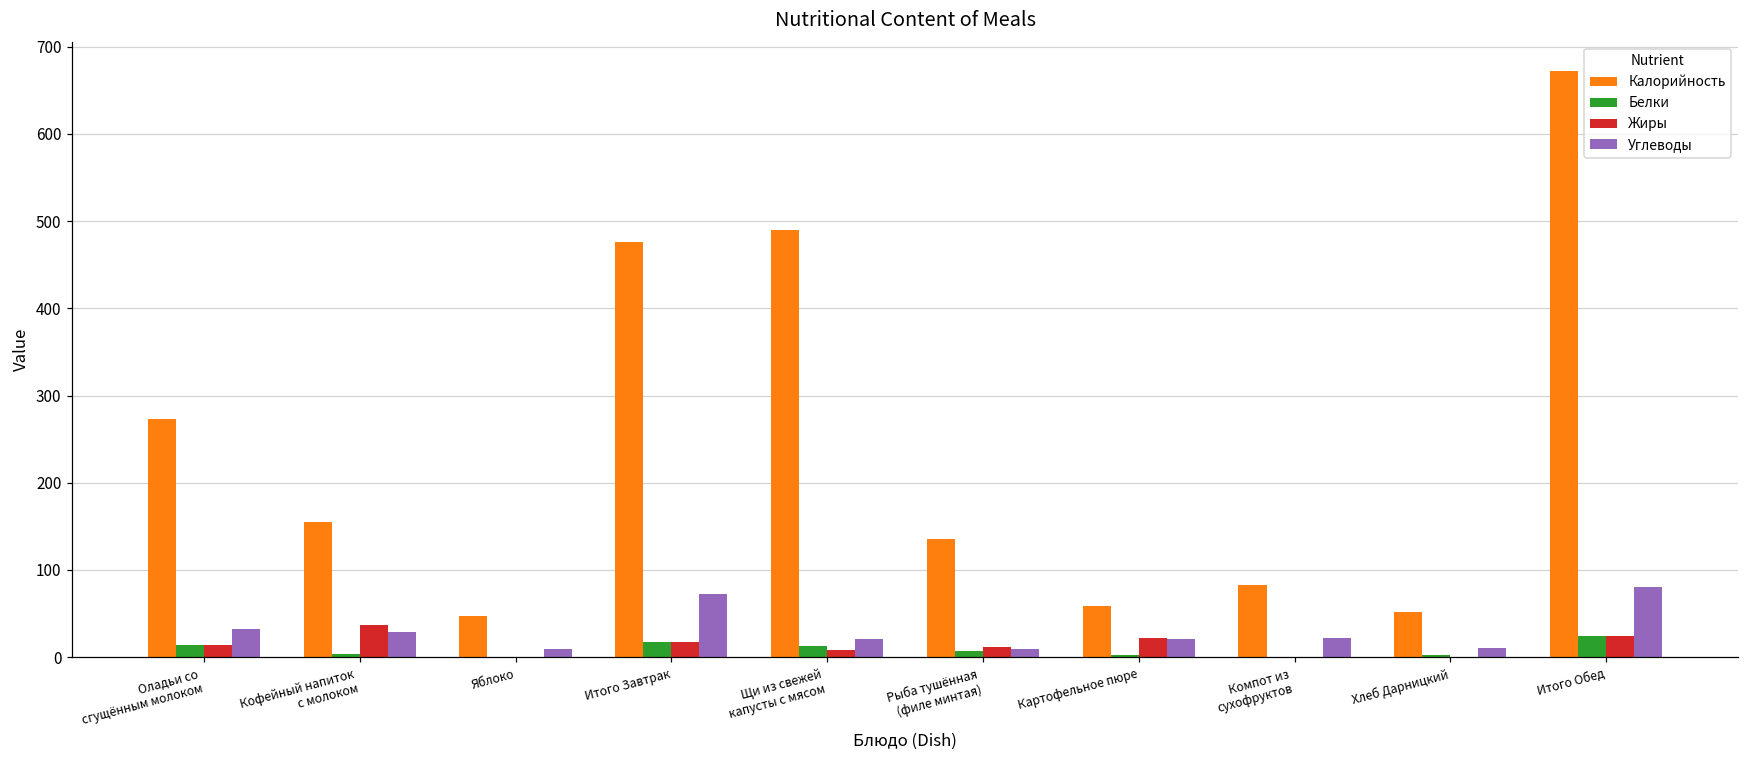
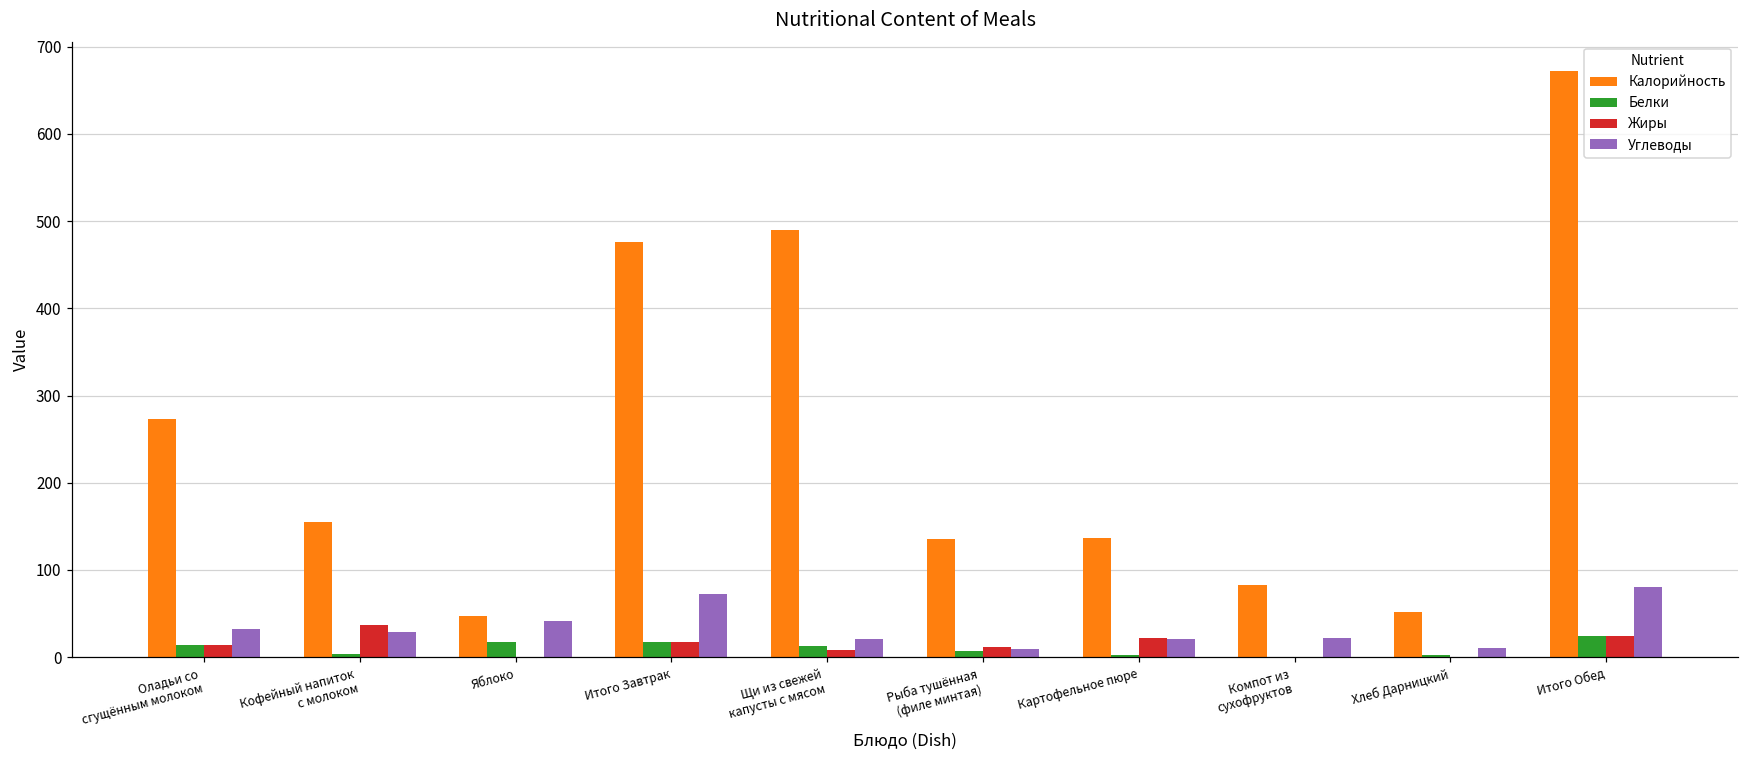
  {
    "Калорийность": {
      "Оладьи со сгущённым молоком": 270,
      "Кофейный напиток с молоком": 160,
      "Яблоко": 50,
      "Итого Завтрак": 480,
      "Щи из свежей капусты с мясом": 490,
      "Рыба тушённая (филе минтая)": 140,
-     "Картофельное пюре": 60,
+     "Картофельное пюре": 140,
      "Компот из сухофруктов": 80,
      "Хлеб Дарницкий": 50,
      "Итого Обед": 670
    },
    "Белки": {
      "Оладьи со сгущённым молоком": 10,
      "Кофейный напиток с молоком": 0,
-     "Яблоко": 0,
+     "Яблоко": 20,
      "Итого Завтрак": 20,
      "Щи из свежей капусты с мясом": 10,
      "Рыба тушённая (филе минтая)": 10,
      "Компот из сухофруктов": 0,
      "Итого Обед": 20
    },
    "Жиры": {
      "Оладьи со сгущённым молоком": 10,
      "Кофейный напиток с молоком": 40,
      "Итого Завтрак": 20,
      "Щи из свежей капусты с мясом": 10,
      "Рыба тушённая (филе минтая)": 10,
      "Картофельное пюре": 20,
      "Компот из сухофруктов": 0,
      "Итого Обед": 20
    },
    "Углеводы": {
      "Оладьи со сгущённым молоком": 30,
      "Кофейный напиток с молоком": 30,
-     "Яблоко": 10,
+     "Яблоко": 40,
      "Итого Завтрак": 70,
      "Щи из свежей капусты с мясом": 20,
      "Рыба тушённая (филе минтая)": 10,
      "Картофельное пюре": 20,
      "Компот из сухофруктов": 20,
      "Хлеб Дарницкий": 10,
      "Итого Обед": 80
    }
  }
